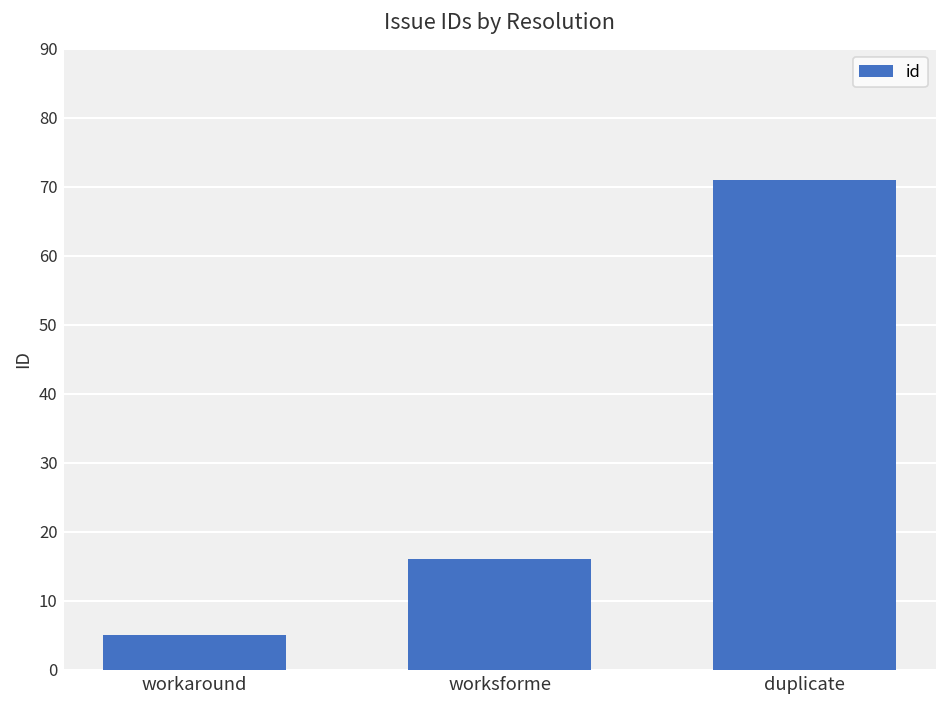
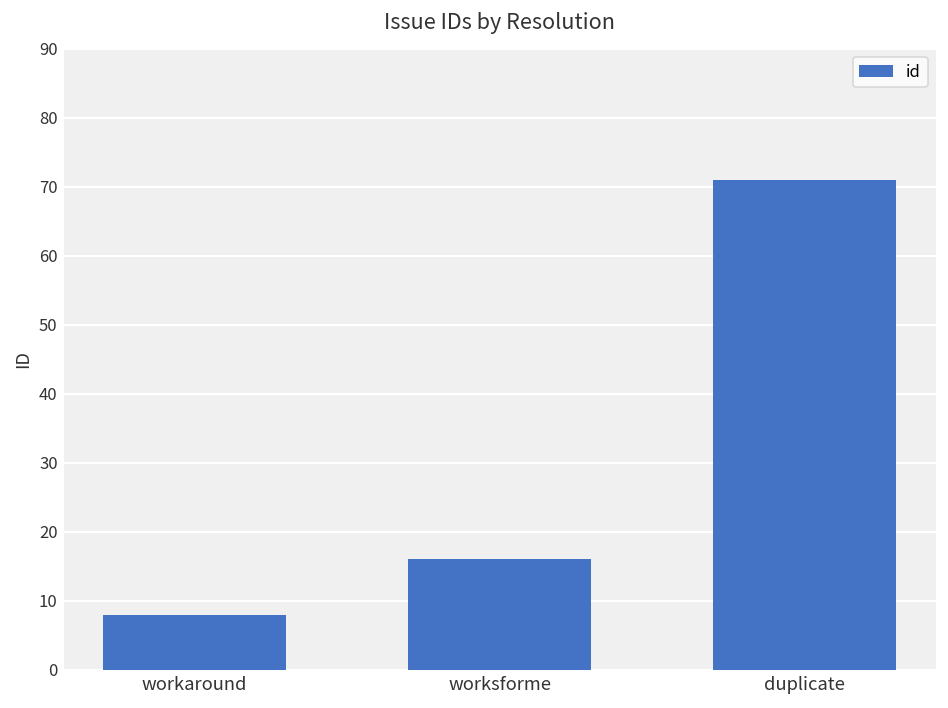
  {
-   "workaround": 5,
+   "workaround": 8,
    "worksforme": 16,
    "duplicate": 71
  }
